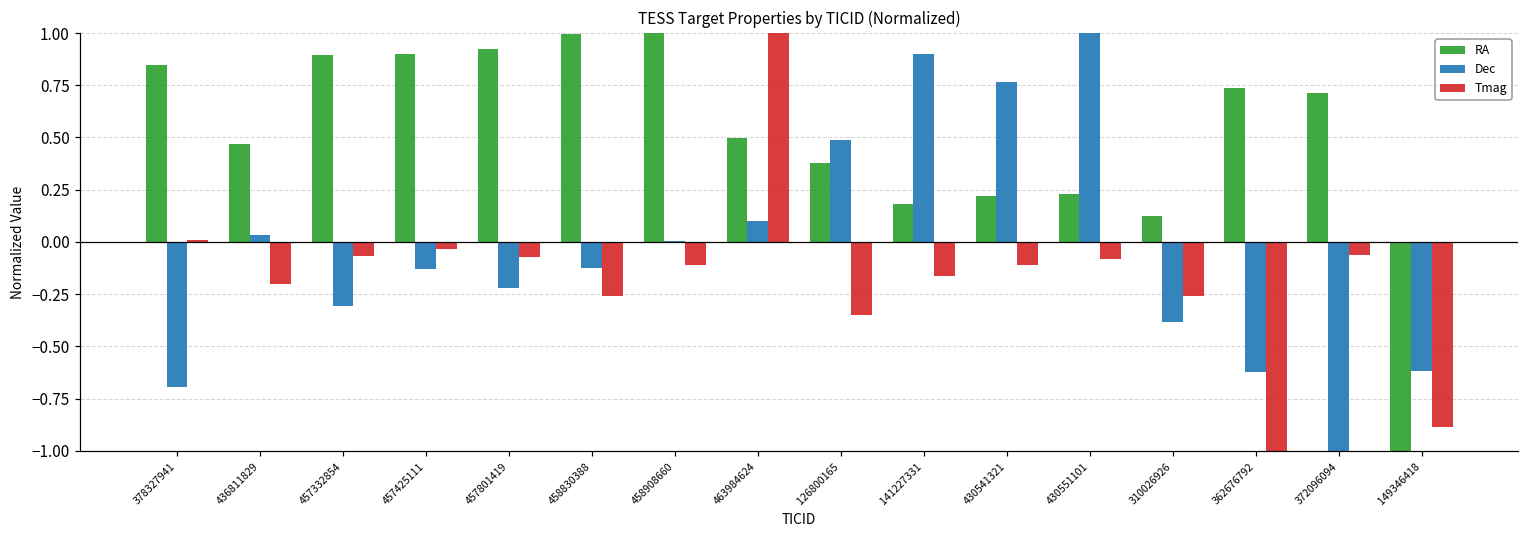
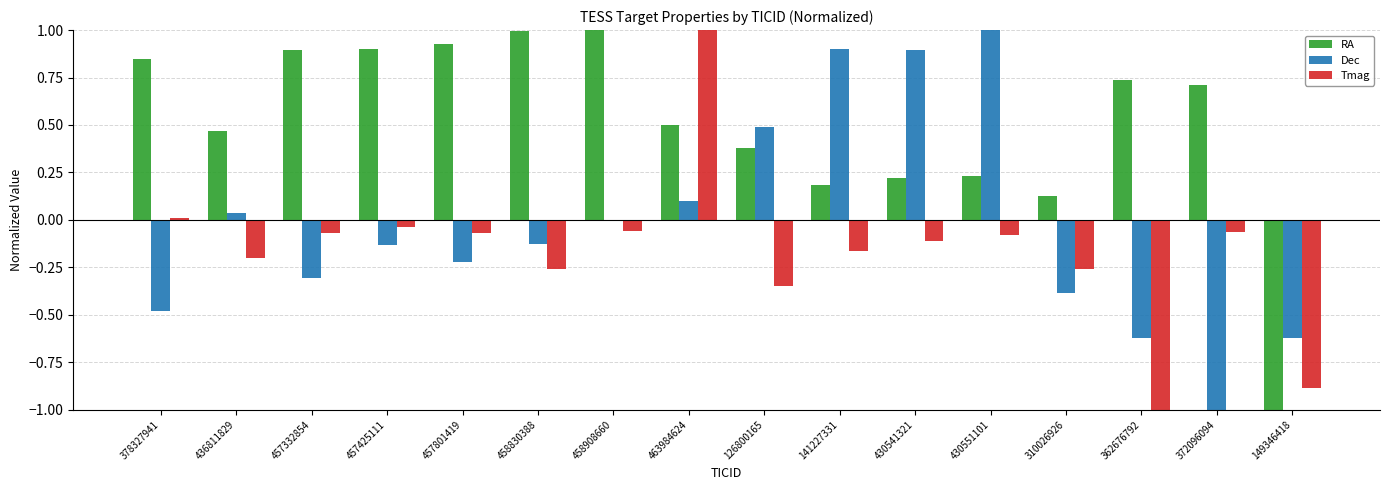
  {
    "RA": {
      "378327941": 0.85,
      "436811829": 0.47,
      "457332854": 0.89,
      "457425111": 0.90,
      "457801419": 0.92,
      "458830388": 1.00,
      "458908660": 1.00,
      "463984624": 0.50,
      "126800165": 0.38,
      "141227331": 0.18,
      "430541321": 0.22,
      "430551101": 0.23,
      "310026926": 0.12,
      "362676792": 0.74,
      "372096094": 0.71,
      "149346418": -1.00
    },
    "Dec": {
-     "378327941": -0.69,
+     "378327941": -0.48,
      "436811829": 0.04,
      "457332854": -0.31,
      "457425111": -0.13,
      "457801419": -0.22,
      "458830388": -0.13,
      "463984624": 0.10,
      "126800165": 0.49,
      "141227331": 0.90,
-     "430541321": 0.76,
+     "430541321": 0.89,
      "430551101": 1.00,
      "310026926": -0.38,
      "362676792": -0.62,
      "372096094": -1.00,
      "149346418": -0.62
    },
    "Tmag": {
      "436811829": -0.20,
      "457332854": -0.07,
      "457425111": -0.04,
      "457801419": -0.07,
      "458830388": -0.26,
-     "458908660": -0.11,
+     "458908660": -0.06,
      "463984624": 1.00,
      "126800165": -0.35,
      "141227331": -0.16,
      "430541321": -0.11,
      "430551101": -0.08,
      "310026926": -0.26,
      "362676792": -1.00,
      "372096094": -0.06,
      "149346418": -0.88
    }
  }
